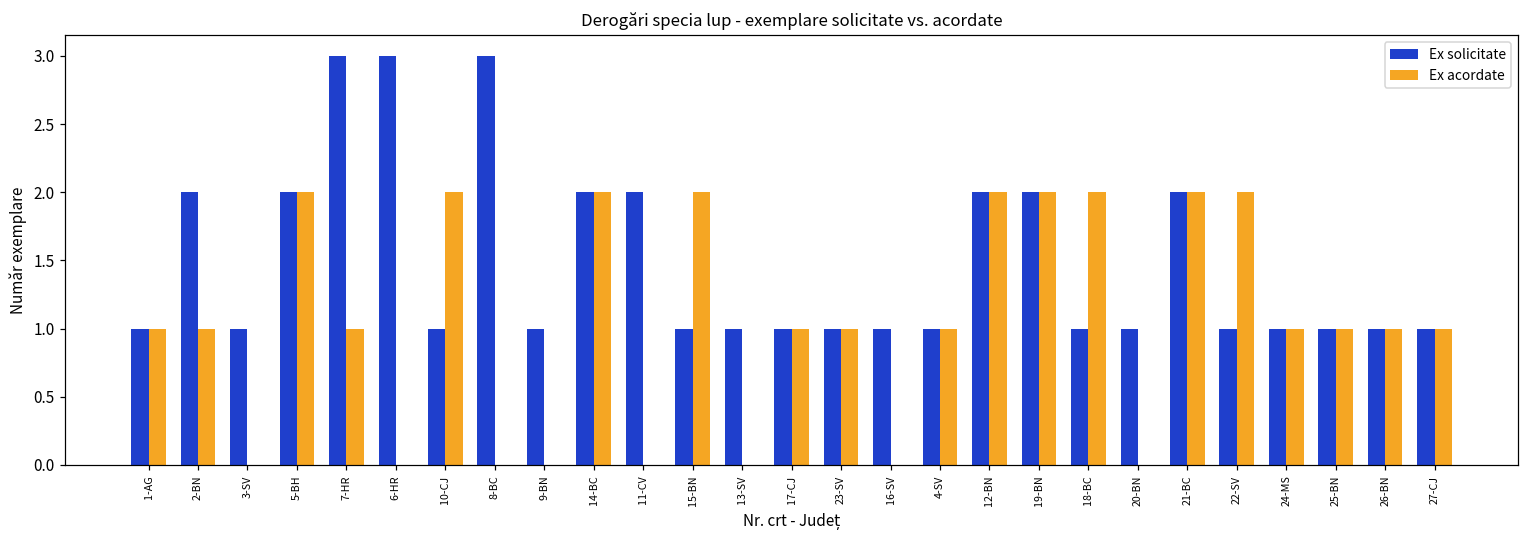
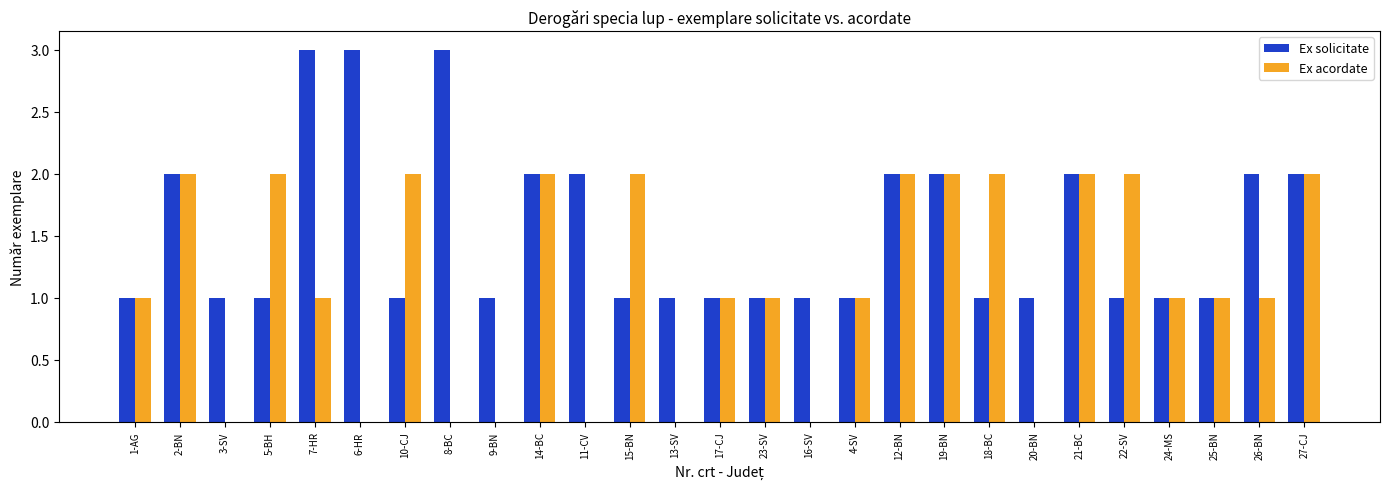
  {
    "Ex solicitate": {
      "1-AG": 1,
      "2-BN": 2,
      "3-SV": 1,
-     "5-BH": 2,
+     "5-BH": 1,
      "7-HR": 3,
      "6-HR": 3,
      "10-CJ": 1,
      "8-BC": 3,
      "9-BN": 1,
      "14-BC": 2,
      "11-CV": 2,
      "15-BN": 1,
      "13-SV": 1,
      "17-CJ": 1,
      "23-SV": 1,
      "16-SV": 1,
      "4-SV": 1,
      "12-BN": 2,
      "19-BN": 2,
      "18-BC": 1,
      "20-BN": 1,
      "21-BC": 2,
      "22-SV": 1,
      "24-MS": 1,
      "25-BN": 1,
-     "26-BN": 1,
-     "27-CJ": 1
+     "26-BN": 2,
+     "27-CJ": 2
    },
    "Ex acordate": {
      "1-AG": 1,
-     "2-BN": 1,
+     "2-BN": 2,
      "3-SV": 0,
      "5-BH": 2,
      "7-HR": 1,
      "6-HR": 0,
      "10-CJ": 2,
      "8-BC": 0,
      "9-BN": 0,
      "14-BC": 2,
      "11-CV": 0,
      "15-BN": 2,
      "13-SV": 0,
      "17-CJ": 1,
      "23-SV": 1,
      "16-SV": 0,
      "4-SV": 1,
      "12-BN": 2,
      "19-BN": 2,
      "18-BC": 2,
      "20-BN": 0,
      "21-BC": 2,
      "22-SV": 2,
      "24-MS": 1,
      "25-BN": 1,
      "26-BN": 1,
-     "27-CJ": 1
+     "27-CJ": 2
    }
  }
